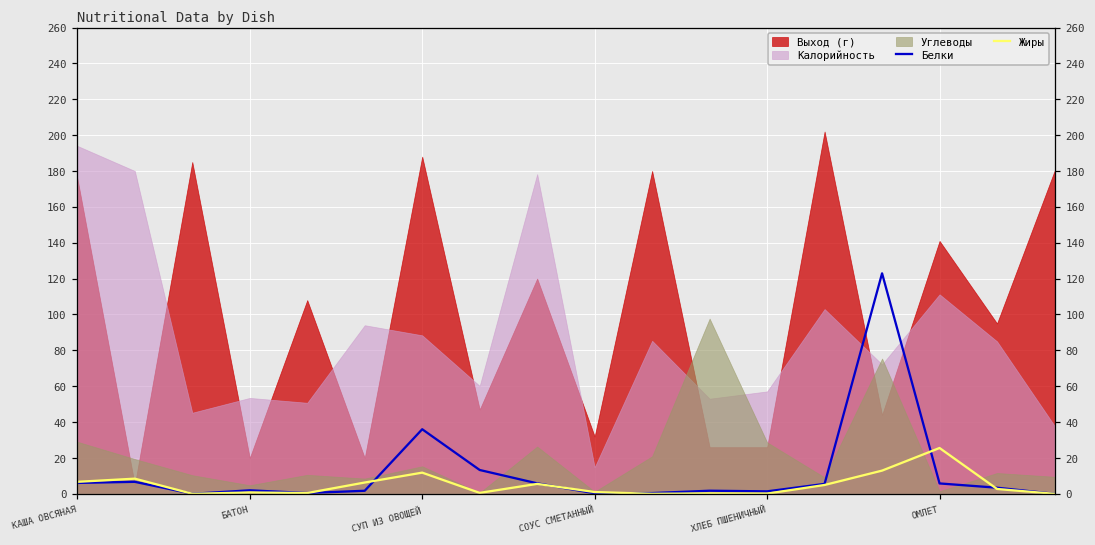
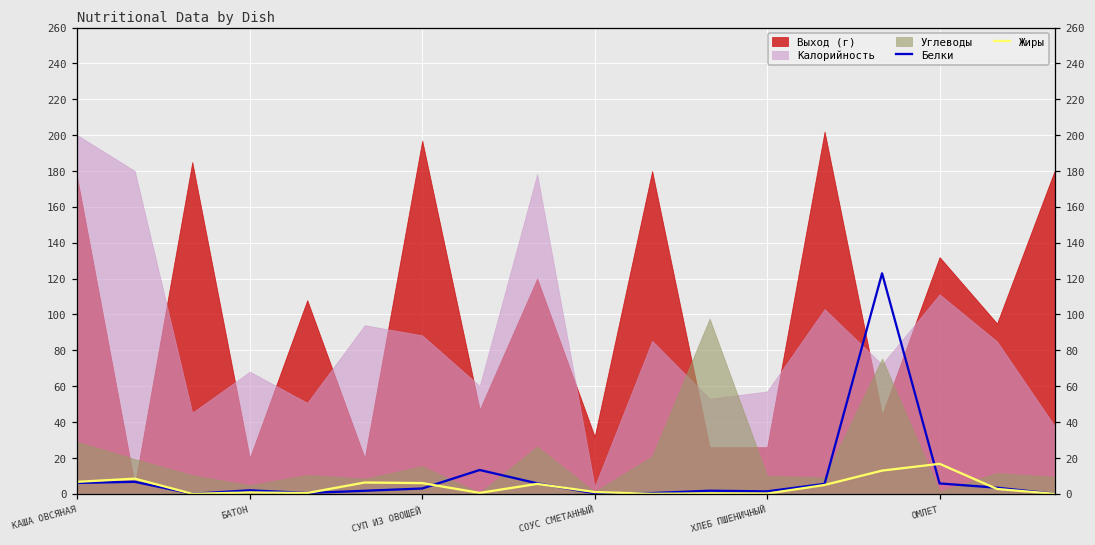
  {
    "Выход (г)": {
      "КАША ОВСЯНАЯ": 176,
      "БАТОН": 20,
-     "СУП ИЗ ОВОЩЕЙ": 188,
+     "СУП ИЗ ОВОЩЕЙ": 197,
      "СОУС СМЕТАННЫЙ": 32,
      "ХЛЕБ ПШЕНИЧНЫЙ": 26,
-     "ОМЛЕТ": 141
+     "ОМЛЕТ": 132
    },
    "Белки": {
-     "СУП ИЗ ОВОЩЕЙ": 36,
+     "СУП ИЗ ОВОЩЕЙ": 3,
      "ОМЛЕТ": 6
    },
    "Калорийность": {
-     "КАША ОВСЯНАЯ": 194,
-     "БАТОН": 53,
+     "КАША ОВСЯНАЯ": 200,
+     "БАТОН": 68,
      "СУП ИЗ ОВОЩЕЙ": 88,
-     "СОУС СМЕТАННЫЙ": 15,
+     "СОУС СМЕТАННЫЙ": 4,
      "ХЛЕБ ПШЕНИЧНЫЙ": 57,
      "ОМЛЕТ": 111
    },
    "Жиры": {
-     "СУП ИЗ ОВОЩЕЙ": 12,
-     "ОМЛЕТ": 26
+     "СУП ИЗ ОВОЩЕЙ": 6,
+     "ОМЛЕТ": 17
    },
    "Углеводы": {
      "КАША ОВСЯНАЯ": 29,
      "БАТОН": 5,
      "СУП ИЗ ОВОЩЕЙ": 15,
-     "ХЛЕБ ПШЕНИЧНЫЙ": 29
+     "ХЛЕБ ПШЕНИЧНЫЙ": 10
    }
  }
